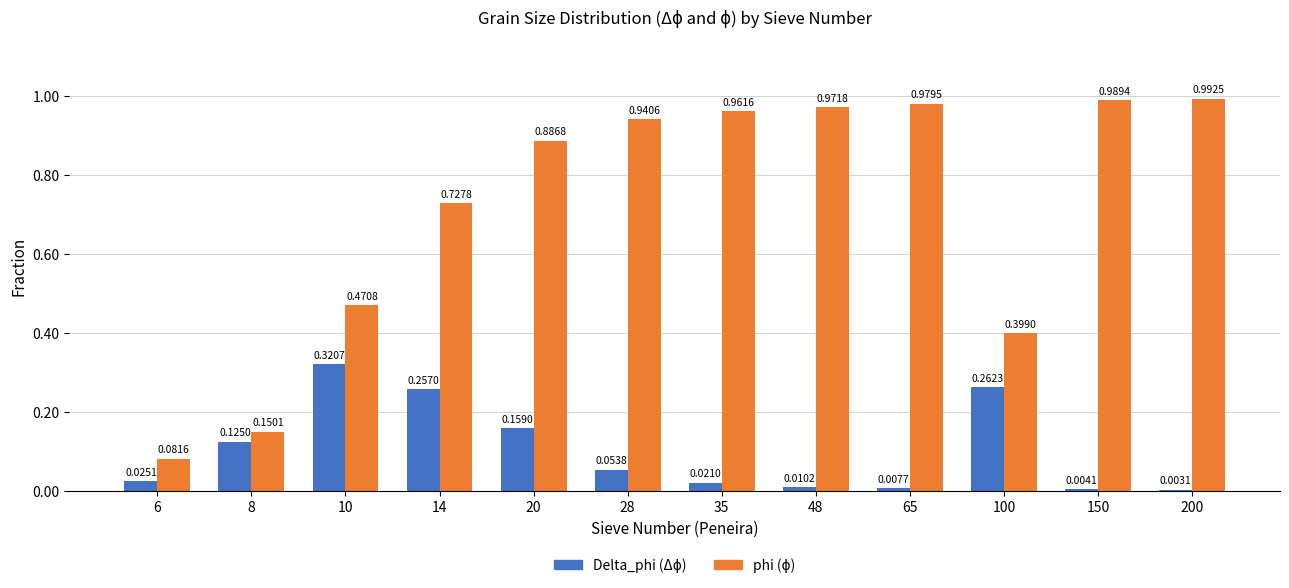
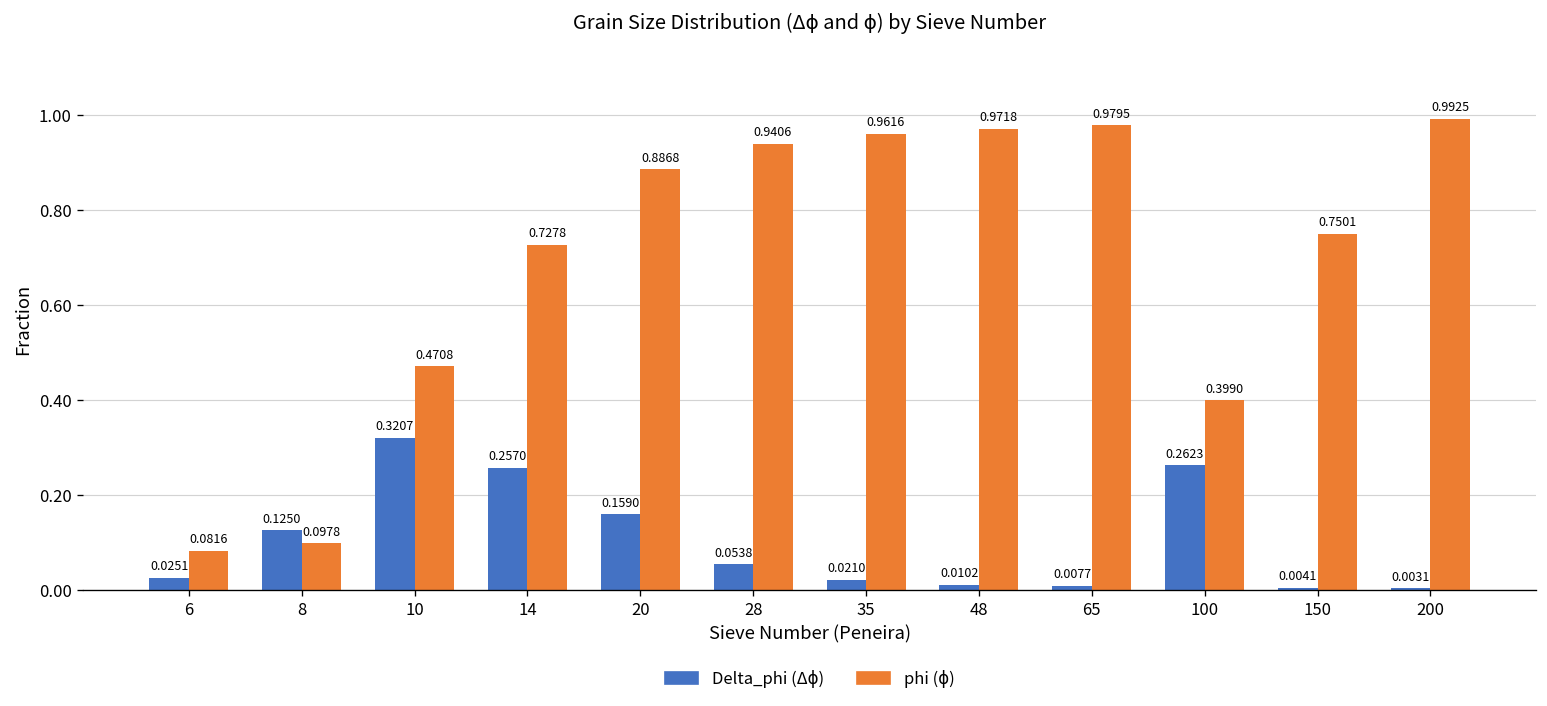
  {
    "Delta_phi (Δϕ)": {
      "6": 0.0251,
      "8": 0.1250,
      "10": 0.3207,
      "14": 0.2570,
      "20": 0.1590,
      "28": 0.0538,
      "35": 0.0210,
      "48": 0.0102,
      "65": 0.0077,
      "100": 0.2623,
      "150": 0.0041,
      "200": 0.0031
    },
    "phi (ϕ)": {
      "6": 0.0816,
-     "8": 0.1501,
+     "8": 0.0978,
      "10": 0.4708,
      "14": 0.7278,
      "20": 0.8868,
      "28": 0.9406,
      "35": 0.9616,
      "48": 0.9718,
      "65": 0.9795,
      "100": 0.3990,
-     "150": 0.9894,
+     "150": 0.7501,
      "200": 0.9925
    }
  }
